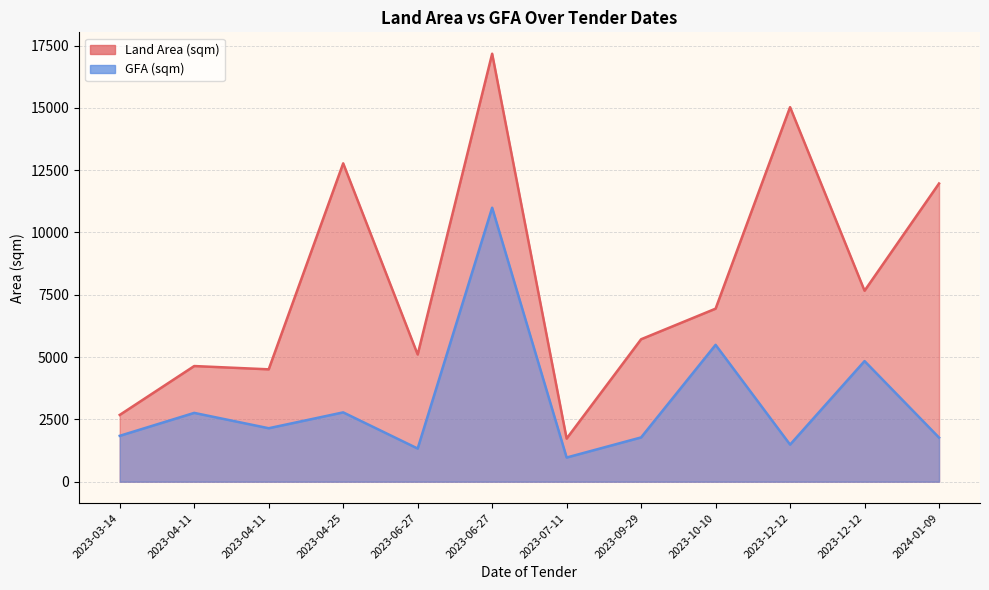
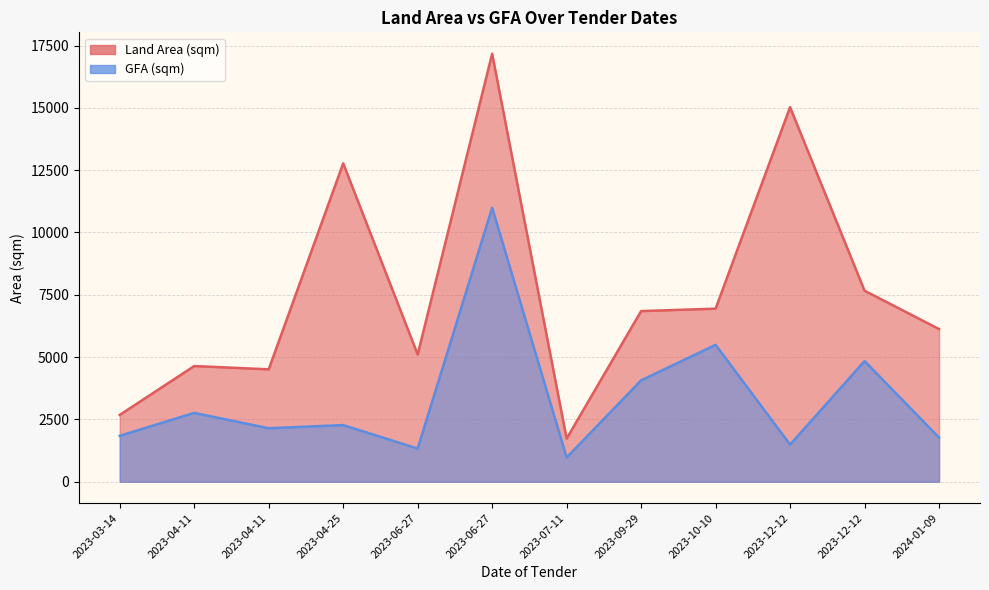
  {
    "Land Area (sqm)": {
      "2023-03-14": 2700,
      "2023-04-25": 12800,
      "2023-07-11": 1700,
-     "2023-09-29": 5700,
+     "2023-09-29": 6800,
      "2023-10-10": 6900,
-     "2024-01-09": 12000
+     "2024-01-09": 6100
    },
    "GFA (sqm)": {
      "2023-03-14": 1800,
-     "2023-04-25": 2800,
+     "2023-04-25": 2300,
      "2023-07-11": 1000,
-     "2023-09-29": 1800,
+     "2023-09-29": 4100,
      "2023-10-10": 5500,
      "2024-01-09": 1800
    }
  }
